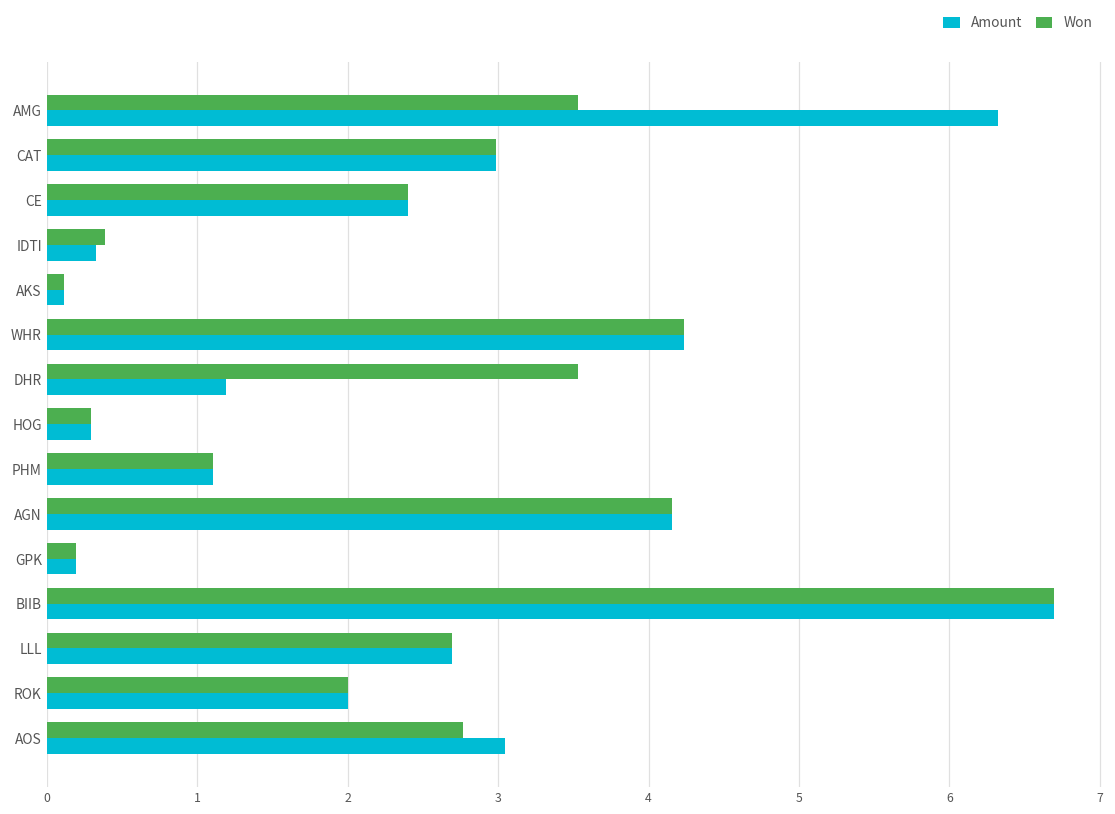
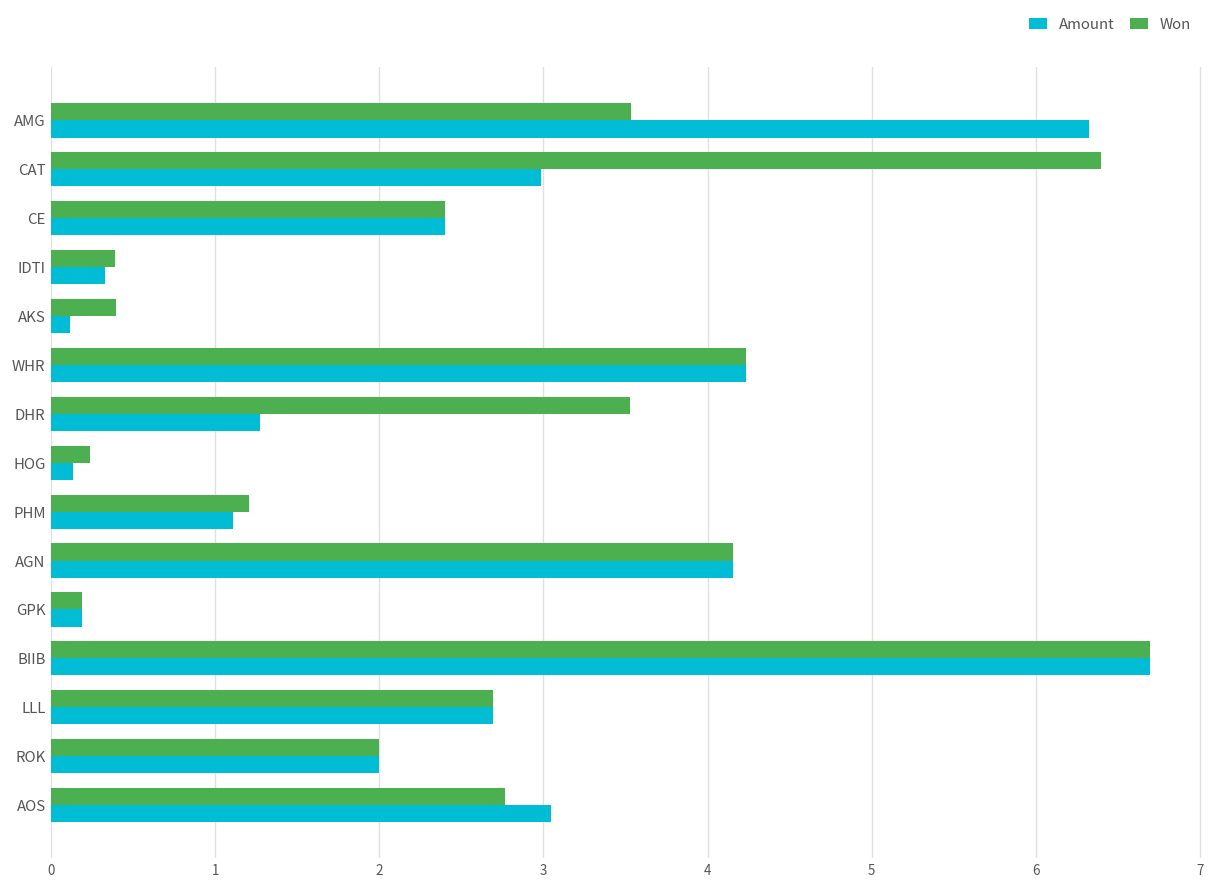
  {
    "Amount": {
      "AMG": 6.33,
      "CAT": 2.99,
      "CE": 2.40,
      "IDTI": 0.33,
      "AKS": 0.11,
      "WHR": 4.23,
-     "DHR": 1.19,
-     "HOG": 0.29,
+     "DHR": 1.27,
+     "HOG": 0.13,
      "PHM": 1.10,
      "AGN": 4.16,
      "GPK": 0.19,
      "BIIB": 6.70,
      "LLL": 2.69,
      "ROK": 2.00,
      "AOS": 3.04
    },
    "Won": {
      "AMG": 3.53,
-     "CAT": 2.99,
+     "CAT": 6.40,
      "CE": 2.40,
      "IDTI": 0.39,
-     "AKS": 0.11,
+     "AKS": 0.39,
      "WHR": 4.23,
      "DHR": 3.53,
-     "HOG": 0.29,
-     "PHM": 1.10,
+     "HOG": 0.23,
+     "PHM": 1.20,
      "AGN": 4.16,
      "GPK": 0.19,
      "BIIB": 6.70,
      "LLL": 2.69,
      "ROK": 2.00,
      "AOS": 2.76
    }
  }
